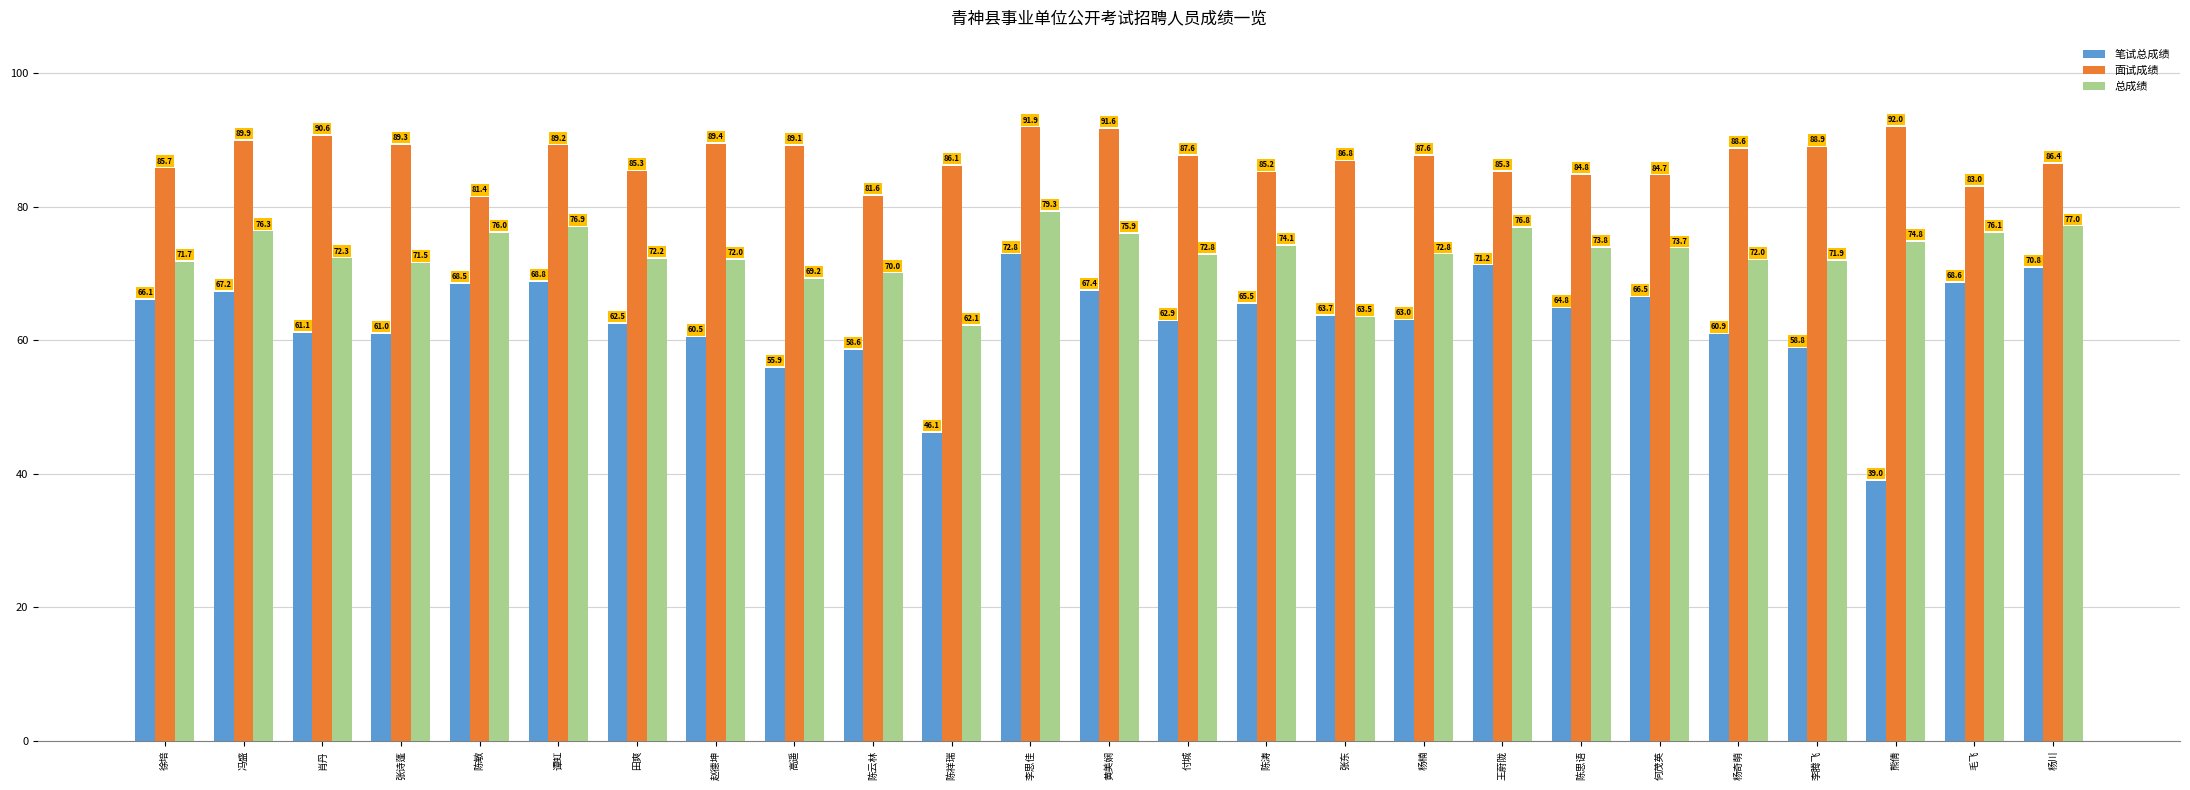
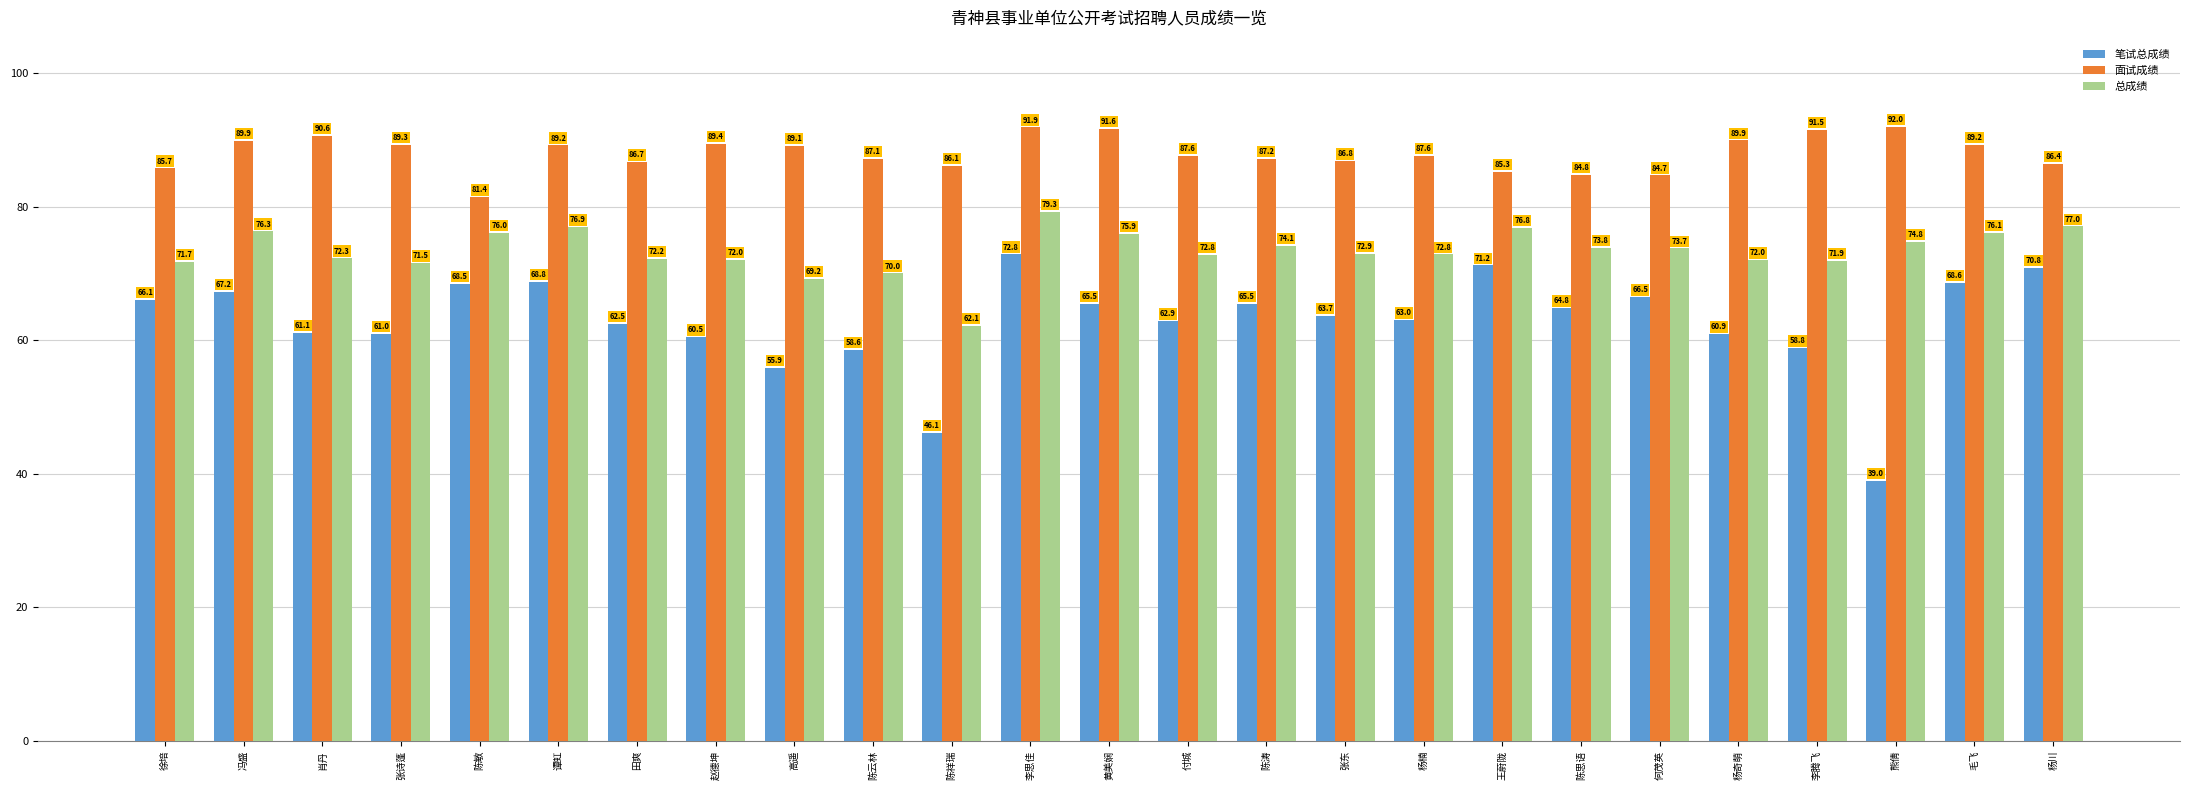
  {
    "笔试总成绩": {
-     "黄美娴": 67.4
+     "黄美娴": 65.5
    },
    "面试成绩": {
-     "田爽": 85.3,
-     "陈云林": 81.6,
-     "陈涛": 85.2,
-     "杨奇萌": 88.6,
-     "李腾飞": 88.9,
-     "毛飞": 83.0
+     "田爽": 86.7,
+     "陈云林": 87.1,
+     "陈涛": 87.2,
+     "杨奇萌": 89.9,
+     "李腾飞": 91.5,
+     "毛飞": 89.2
    },
    "总成绩": {
-     "张东": 63.5
+     "张东": 72.9
    }
  }
